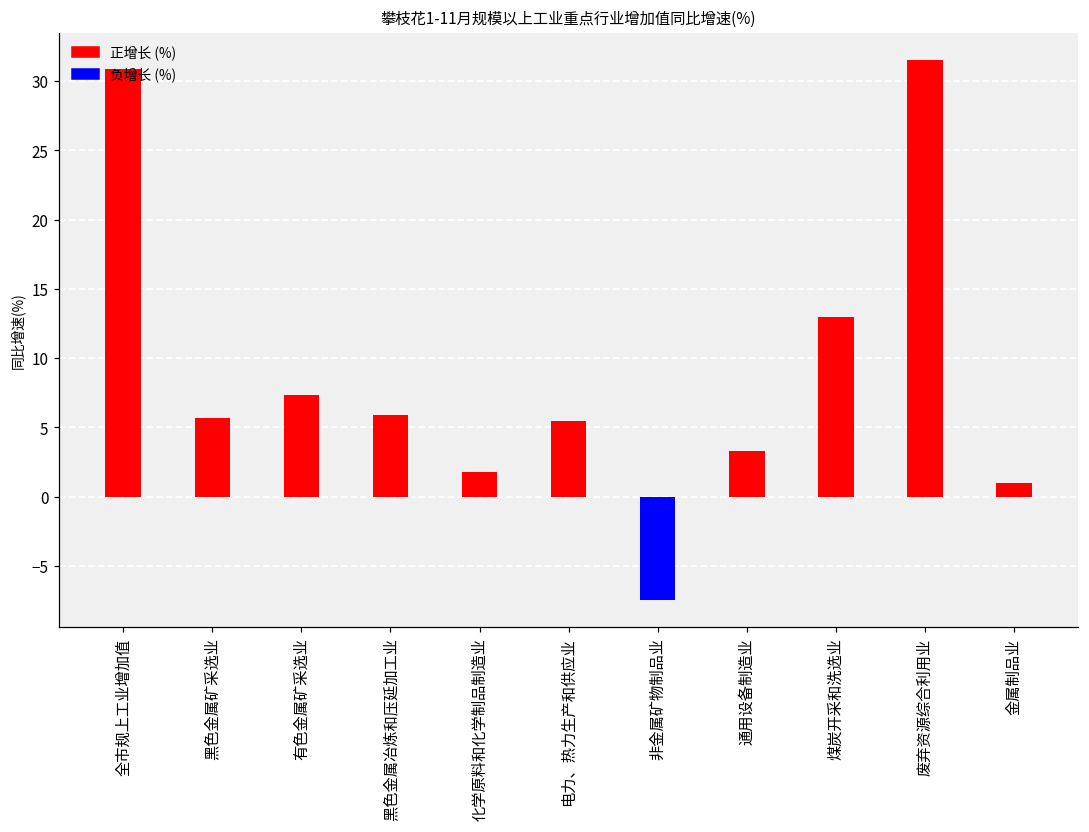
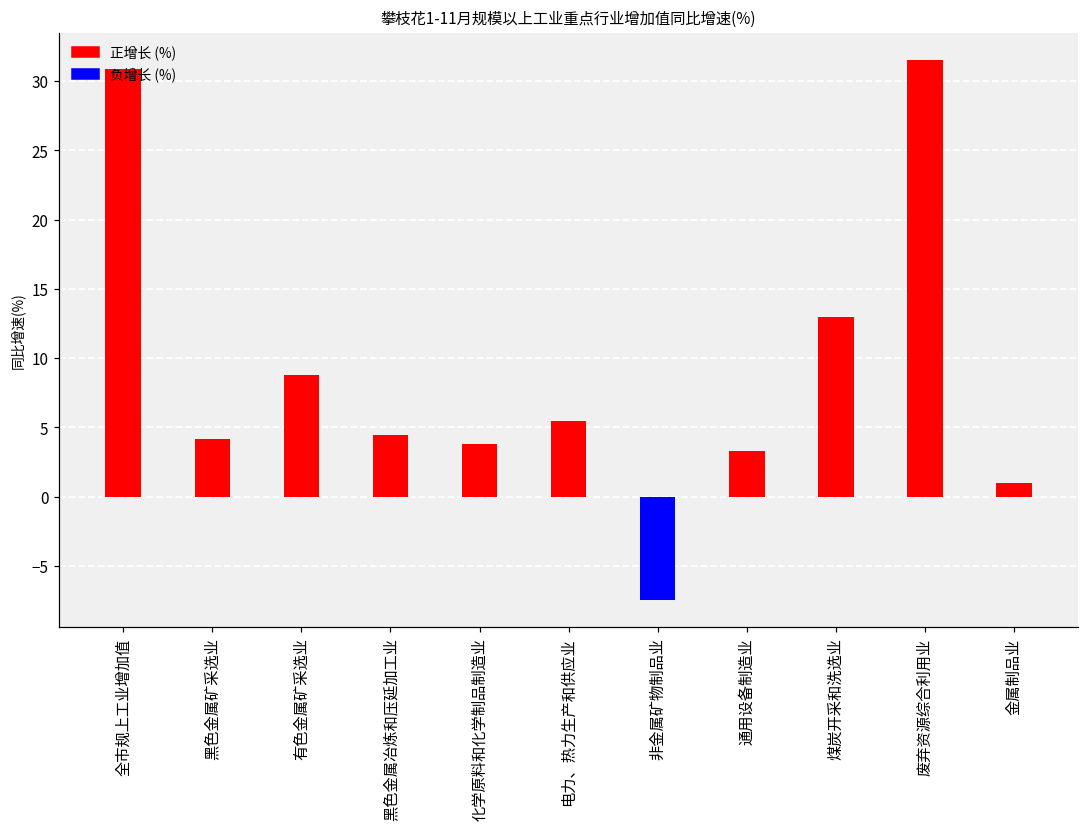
  {
    "正增长 (%)": {
      "全市规上工业增加值": 30.9,
-     "黑色金属矿采选业": 5.7,
-     "有色金属矿采选业": 7.3,
-     "黑色金属冶炼和压延加工业": 5.9,
-     "化学原料和化学制品制造业": 1.8,
+     "黑色金属矿采选业": 4.2,
+     "有色金属矿采选业": 8.8,
+     "黑色金属冶炼和压延加工业": 4.5,
+     "化学原料和化学制品制造业": 3.8,
      "电力、热力生产和供应业": 5.5,
      "通用设备制造业": 3.3,
      "煤炭开采和洗选业": 13.0,
      "废弃资源综合利用业": 31.6,
      "金属制品业": 1.0
    },
    "负增长 (%)": {
      "非金属矿物制品业": -7.5
    }
  }
